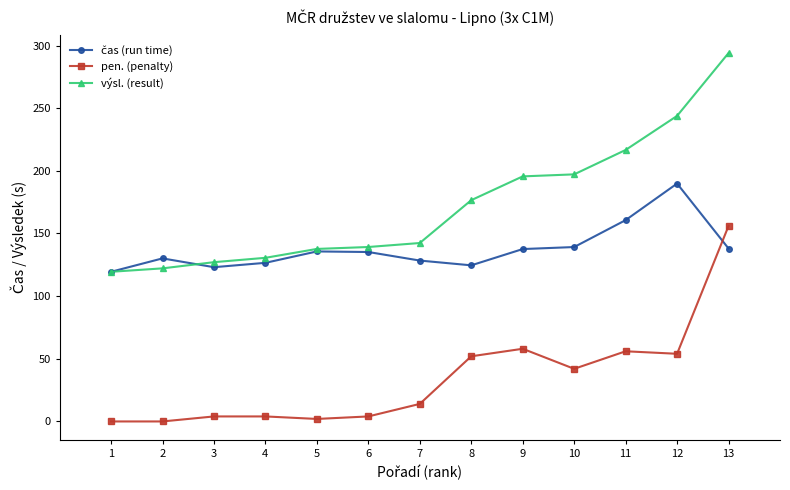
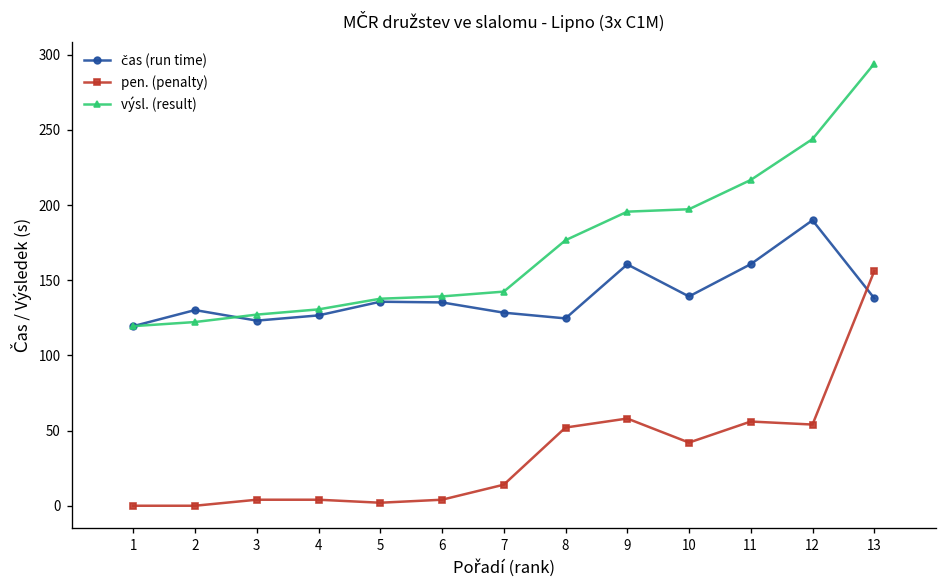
  {
    "čas (run time)": {
      "2": 130,
      "3": 123,
      "4": 127,
      "6": 135,
      "7": 128,
      "8": 125,
-     "9": 138,
+     "9": 161,
      "10": 139,
      "11": 161,
      "12": 190,
      "13": 138
    },
    "pen. (penalty)": {
      "1": 0,
      "2": 0,
      "3": 4,
      "4": 4,
      "5": 2,
      "6": 4,
      "7": 14,
      "8": 52,
      "9": 58,
      "10": 42,
      "11": 56,
      "12": 54,
      "13": 156
    },
    "výsl. (result)": {
      "2": 122,
      "3": 127,
      "4": 131,
      "6": 139,
      "7": 142,
      "8": 177,
      "9": 196,
      "10": 197,
      "11": 217,
      "12": 244,
      "13": 294
    }
  }
